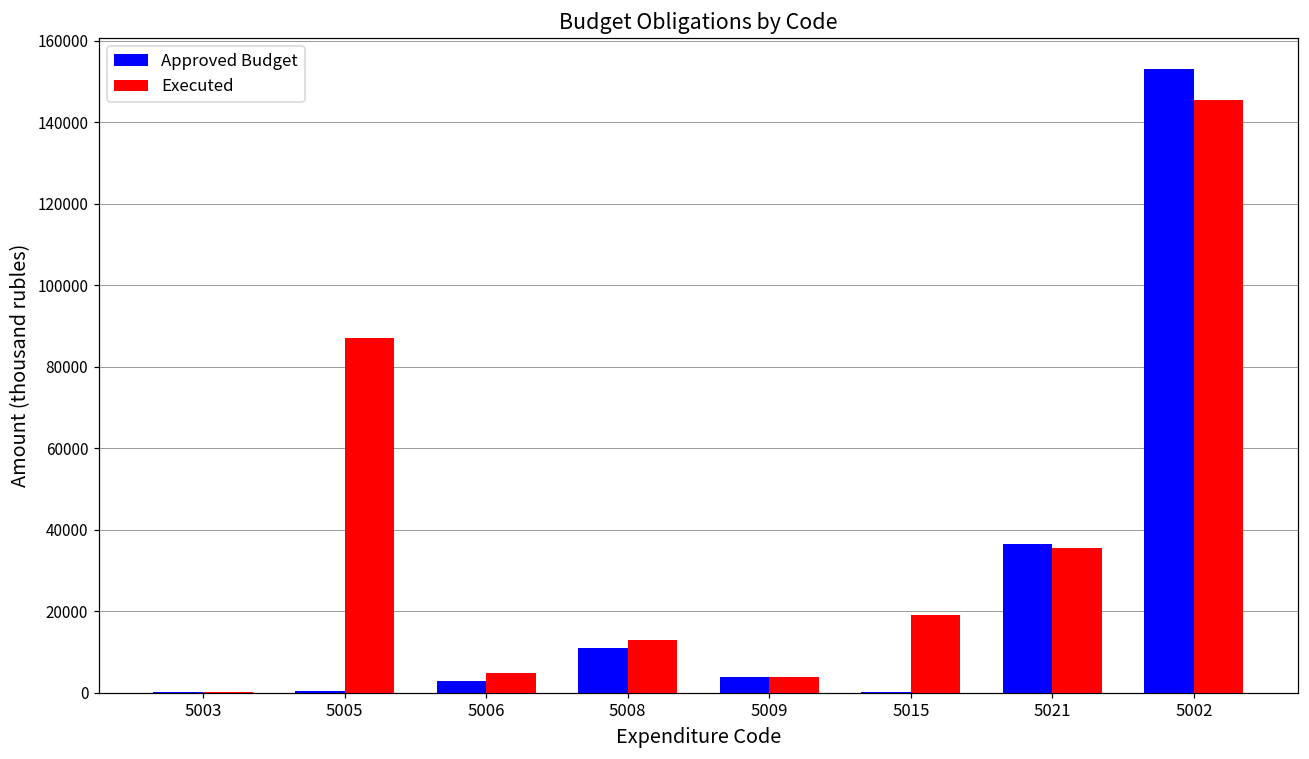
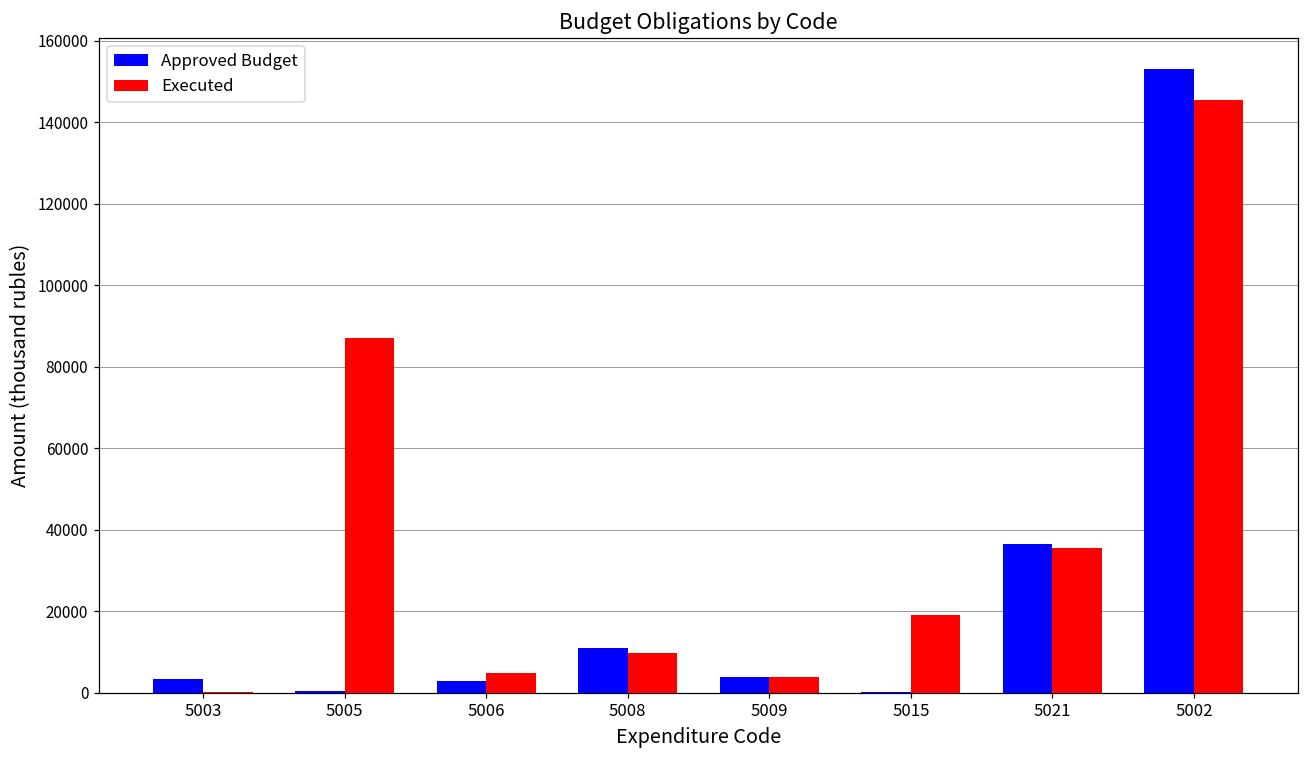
  {
    "Approved Budget": {
-     "5003": 0,
+     "5003": 3000,
      "5006": 3000,
      "5008": 11000,
      "5009": 4000,
      "5021": 36000,
      "5002": 153000
    },
    "Executed": {
      "5005": 87000,
      "5006": 5000,
-     "5008": 13000,
+     "5008": 10000,
      "5009": 4000,
      "5015": 19000,
      "5021": 36000,
      "5002": 146000
    }
  }
